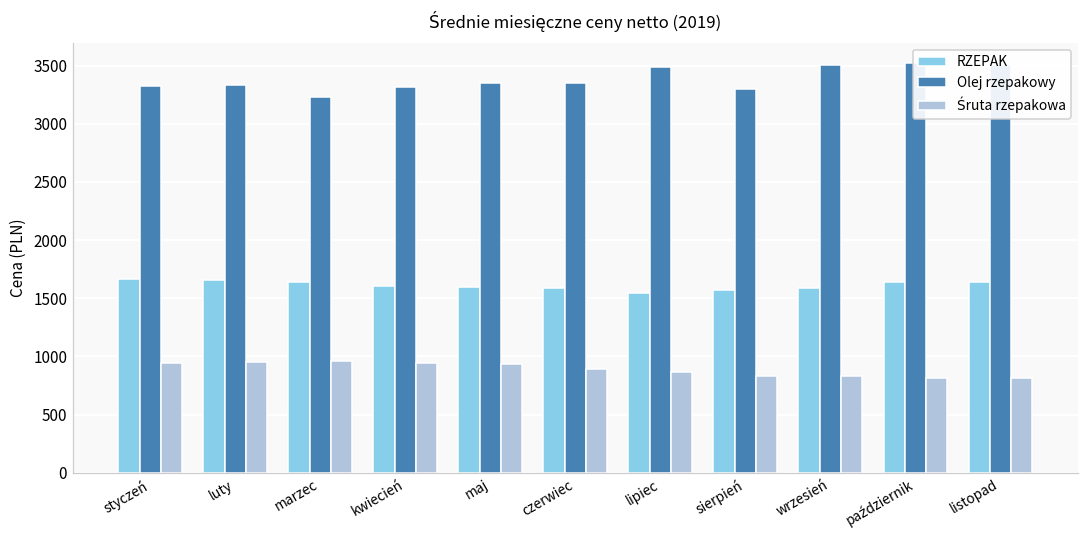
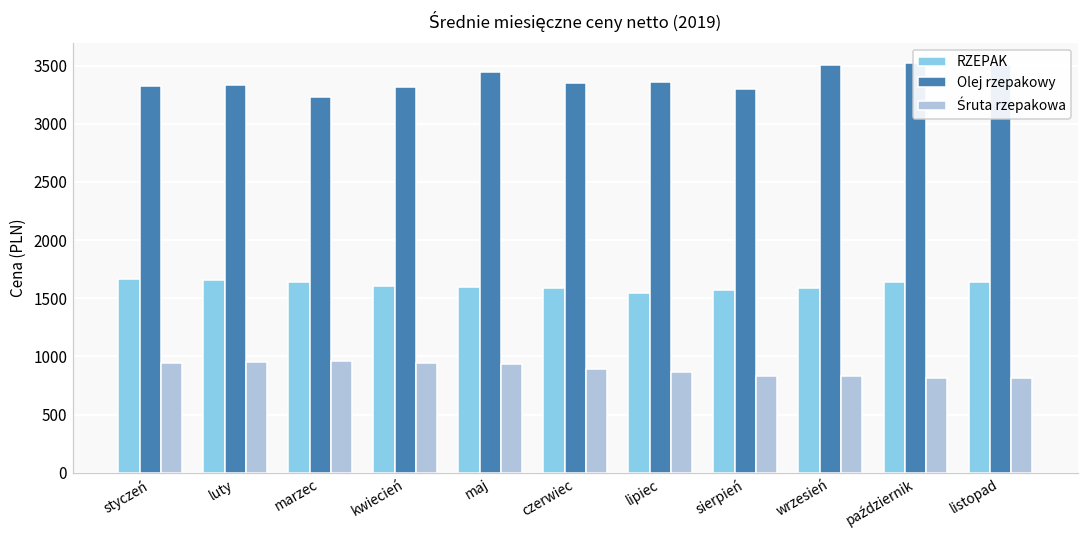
  {
    "Olej rzepakowy": {
      "styczeń": 3320,
      "luty": 3340,
      "marzec": 3230,
      "kwiecień": 3310,
-     "maj": 3350,
+     "maj": 3450,
      "czerwiec": 3350,
-     "lipiec": 3490,
+     "lipiec": 3360,
      "sierpień": 3300,
      "wrzesień": 3500
    }
  }
